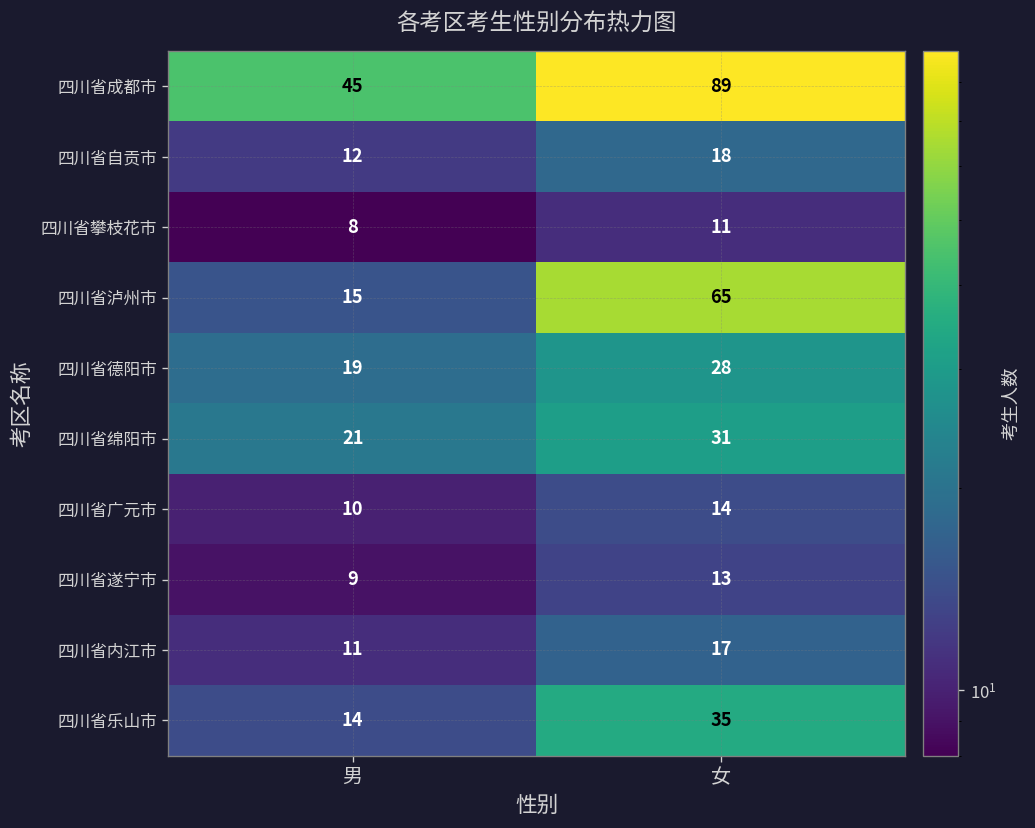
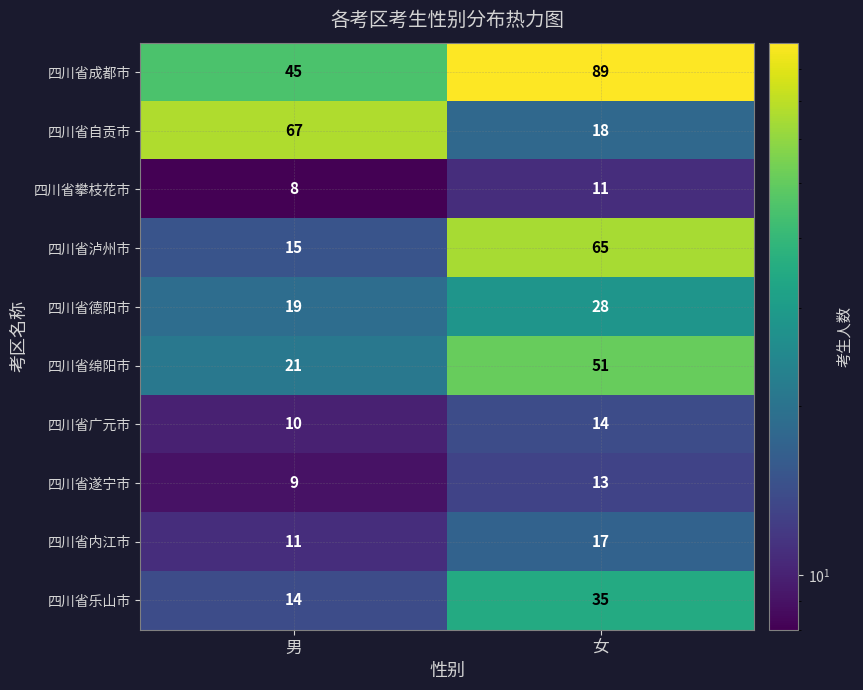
  {
    "四川省成都市": {
      "男": 45,
      "女": 89
    },
    "四川省自贡市": {
-     "男": 12,
+     "男": 67,
      "女": 18
    },
    "四川省攀枝花市": {
      "男": 8,
      "女": 11
    },
    "四川省泸州市": {
      "男": 15,
      "女": 65
    },
    "四川省德阳市": {
      "男": 19,
      "女": 28
    },
    "四川省绵阳市": {
      "男": 21,
-     "女": 31
+     "女": 51
    },
    "四川省广元市": {
      "男": 10,
      "女": 14
    },
    "四川省遂宁市": {
      "男": 9,
      "女": 13
    },
    "四川省内江市": {
      "男": 11,
      "女": 17
    },
    "四川省乐山市": {
      "男": 14,
      "女": 35
    }
  }
